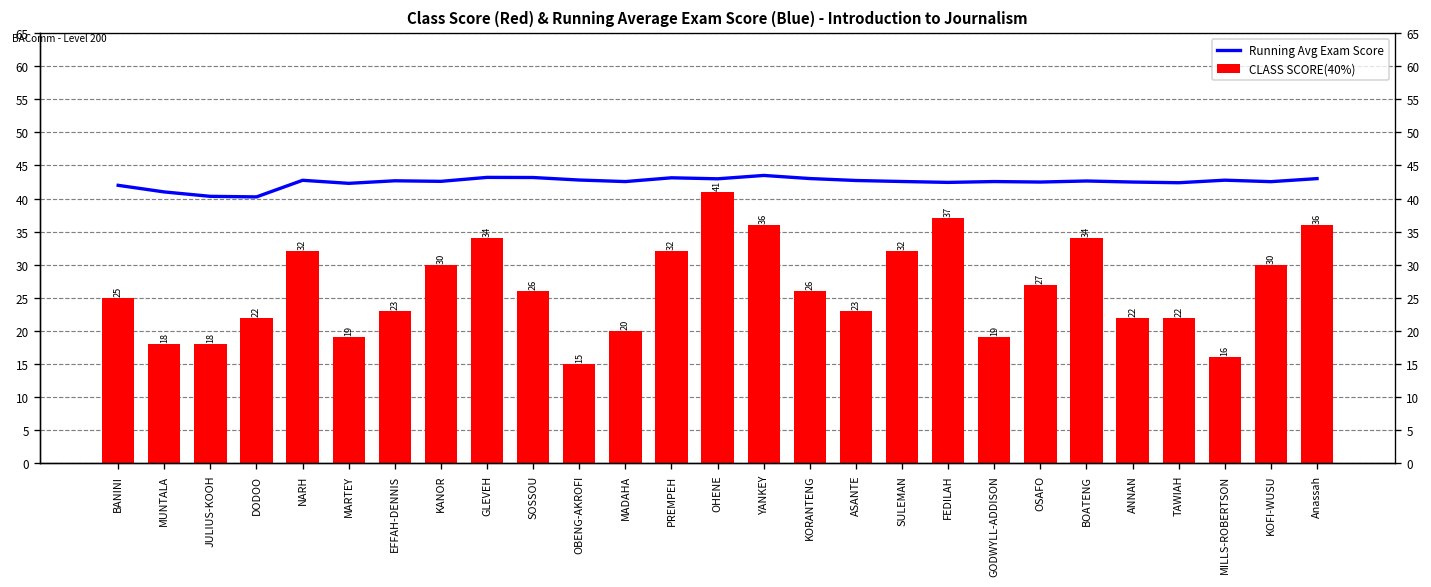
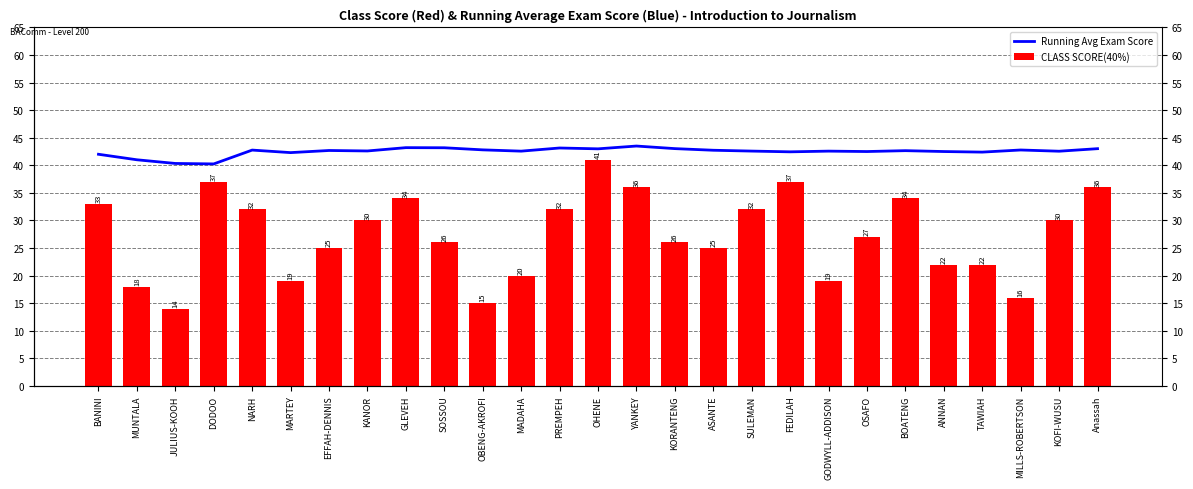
  {
    "CLASS SCORE(40%)": {
-     "BANINI": 25,
+     "BANINI": 33,
      "MUNTALA": 18,
-     "JULIUS-KOOH": 18,
-     "DODOO": 22,
+     "JULIUS-KOOH": 14,
+     "DODOO": 37,
      "NARH": 32,
      "MARTEY": 19,
-     "EFFAH-DENNIS": 23,
+     "EFFAH-DENNIS": 25,
      "KANOR": 30,
      "GLEVEH": 34,
      "SOSSOU": 26,
      "OBENG-AKROFI": 15,
      "MADAHA": 20,
      "PREMPEH": 32,
      "YANKEY": 36,
      "KORANTENG": 26,
-     "ASANTE": 23,
+     "ASANTE": 25,
      "SULEMAN": 32,
      "FEDILAH": 37,
      "GODWYLL-ADDISON": 19,
      "OSAFO": 27,
      "BOATENG": 34,
      "ANNAN": 22,
      "TAWIAH": 22,
      "MILLS-ROBERTSON": 16,
      "KOFI-WUSU": 30,
      "Anassah": 36
    },
    "Running Avg Exam Score": {
      "BANINI": 42,
      "MUNTALA": 41,
      "JULIUS-KOOH": 40,
      "DODOO": 40,
      "NARH": 43,
      "MARTEY": 42,
      "EFFAH-DENNIS": 43,
      "KANOR": 43,
      "GLEVEH": 43,
      "SOSSOU": 43,
      "OBENG-AKROFI": 43,
      "MADAHA": 43,
      "PREMPEH": 43,
      "YANKEY": 43,
      "KORANTENG": 43,
      "ASANTE": 43,
      "SULEMAN": 43,
      "FEDILAH": 42,
      "GODWYLL-ADDISON": 43,
      "OSAFO": 42,
      "BOATENG": 43,
      "ANNAN": 42,
      "TAWIAH": 42,
      "MILLS-ROBERTSON": 43,
      "KOFI-WUSU": 43,
      "Anassah": 43
    }
  }
